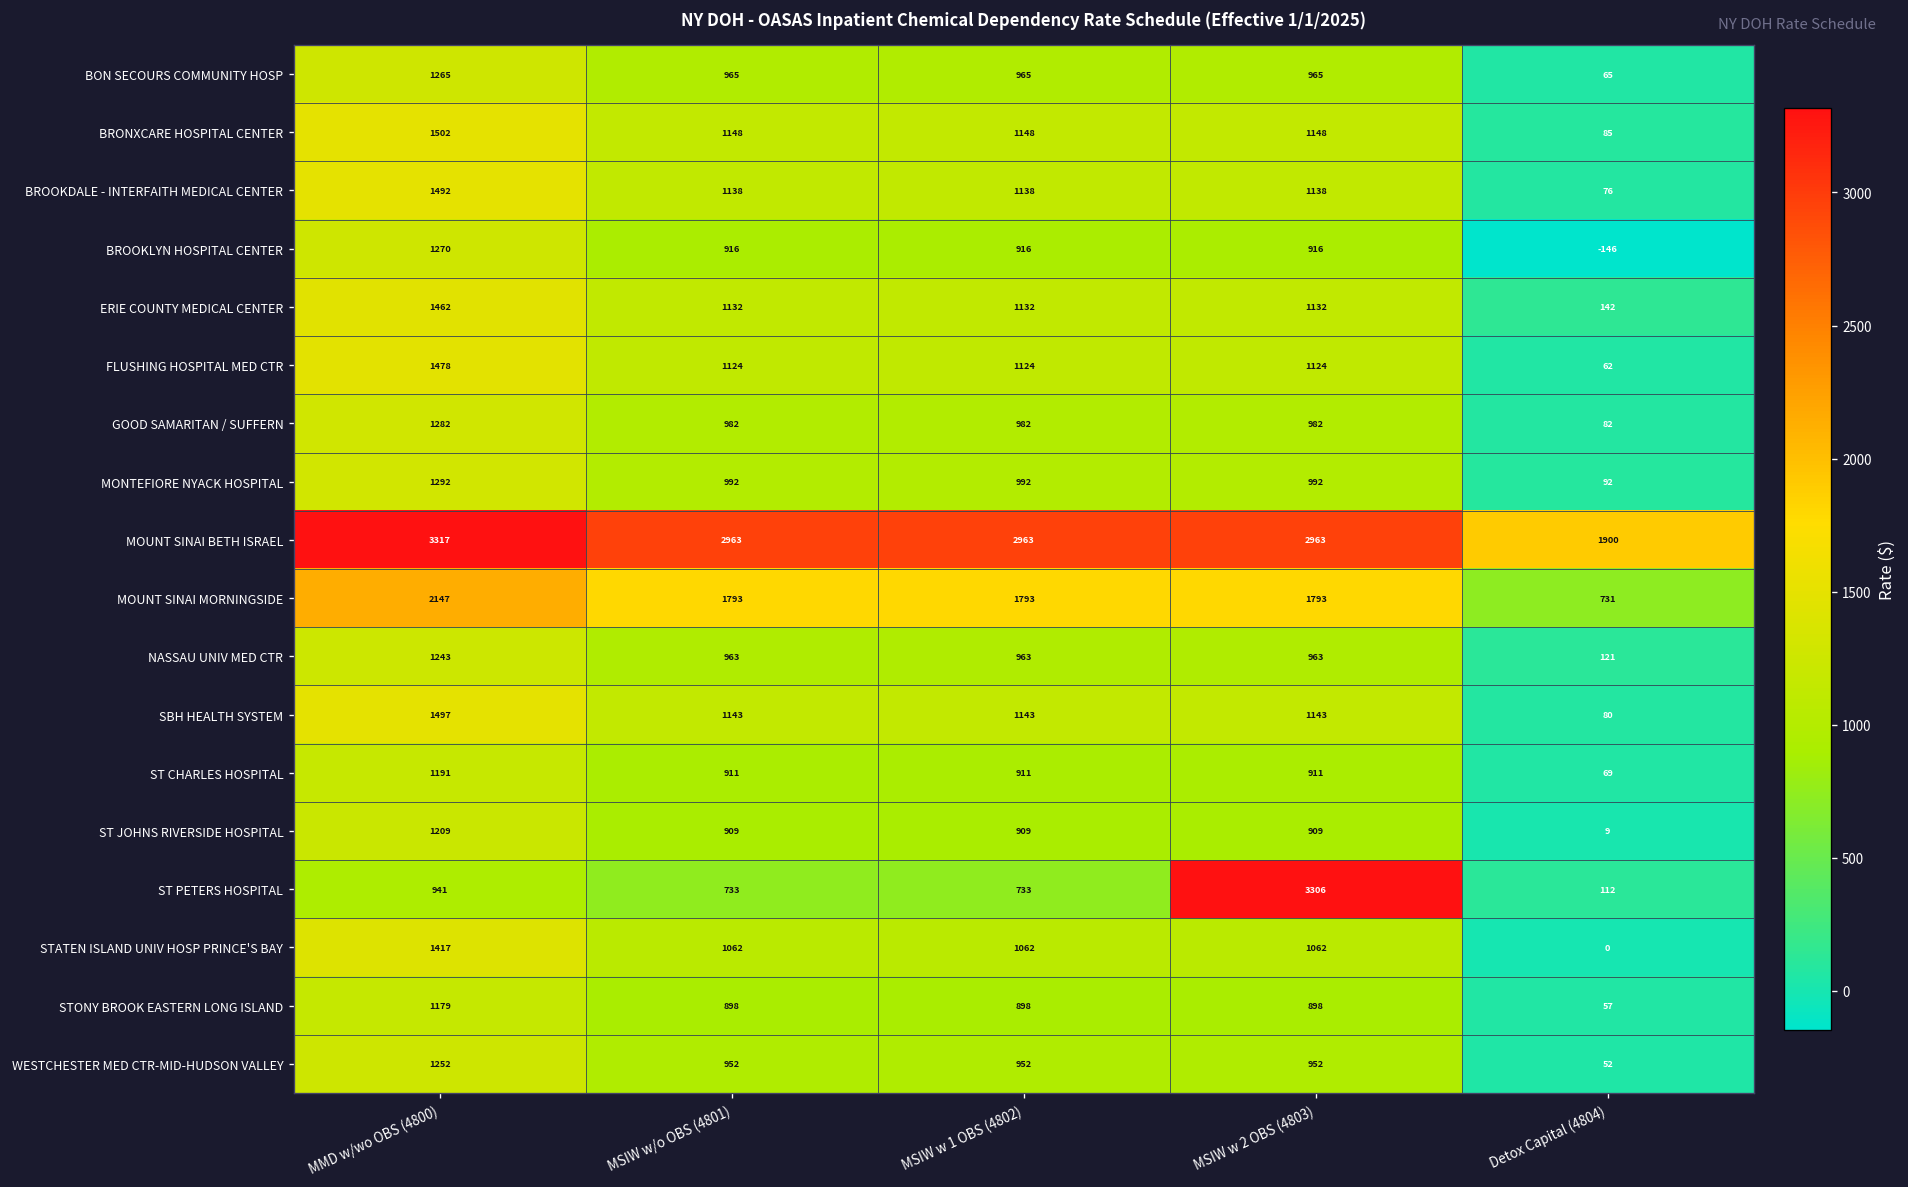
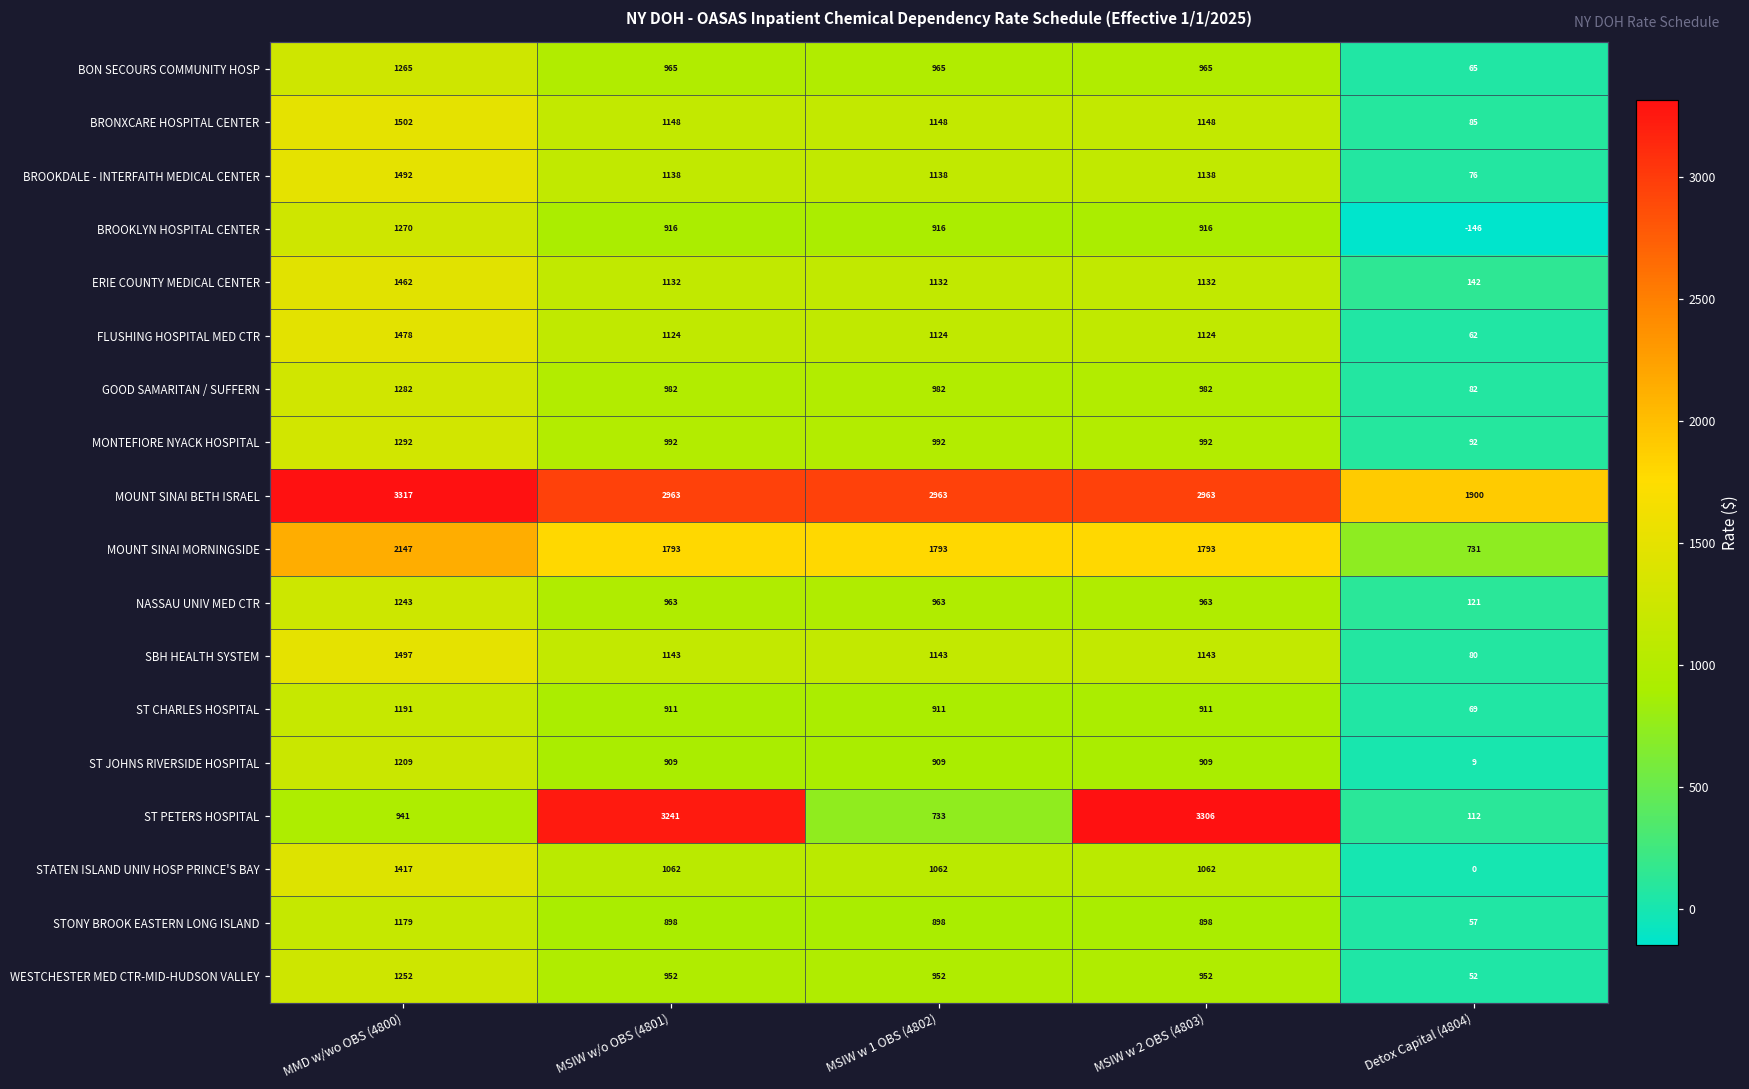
  {
    "BON SECOURS COMMUNITY HOSP": {
      "MMD w/wo OBS (4800)": 1265,
      "MSIW w/o OBS (4801)": 965,
      "MSIW w 1 OBS (4802)": 965,
      "MSIW w 2 OBS (4803)": 965,
      "Detox Capital (4804)": 65
    },
    "BRONXCARE HOSPITAL CENTER": {
      "MMD w/wo OBS (4800)": 1502,
      "MSIW w/o OBS (4801)": 1148,
      "MSIW w 1 OBS (4802)": 1148,
      "MSIW w 2 OBS (4803)": 1148,
      "Detox Capital (4804)": 85
    },
    "BROOKDALE - INTERFAITH MEDICAL CENTER": {
      "MMD w/wo OBS (4800)": 1492,
      "MSIW w/o OBS (4801)": 1138,
      "MSIW w 1 OBS (4802)": 1138,
      "MSIW w 2 OBS (4803)": 1138,
      "Detox Capital (4804)": 76
    },
    "BROOKLYN HOSPITAL CENTER": {
      "MMD w/wo OBS (4800)": 1270,
      "MSIW w/o OBS (4801)": 916,
      "MSIW w 1 OBS (4802)": 916,
      "MSIW w 2 OBS (4803)": 916,
      "Detox Capital (4804)": -146
    },
    "ERIE COUNTY MEDICAL CENTER": {
      "MMD w/wo OBS (4800)": 1462,
      "MSIW w/o OBS (4801)": 1132,
      "MSIW w 1 OBS (4802)": 1132,
      "MSIW w 2 OBS (4803)": 1132,
      "Detox Capital (4804)": 142
    },
    "FLUSHING HOSPITAL MED CTR": {
      "MMD w/wo OBS (4800)": 1478,
      "MSIW w/o OBS (4801)": 1124,
      "MSIW w 1 OBS (4802)": 1124,
      "MSIW w 2 OBS (4803)": 1124,
      "Detox Capital (4804)": 62
    },
    "GOOD SAMARITAN / SUFFERN": {
      "MMD w/wo OBS (4800)": 1282,
      "MSIW w/o OBS (4801)": 982,
      "MSIW w 1 OBS (4802)": 982,
      "MSIW w 2 OBS (4803)": 982,
      "Detox Capital (4804)": 82
    },
    "MONTEFIORE NYACK HOSPITAL": {
      "MMD w/wo OBS (4800)": 1292,
      "MSIW w/o OBS (4801)": 992,
      "MSIW w 1 OBS (4802)": 992,
      "MSIW w 2 OBS (4803)": 992,
      "Detox Capital (4804)": 92
    },
    "MOUNT SINAI BETH ISRAEL": {
      "MMD w/wo OBS (4800)": 3317,
      "MSIW w/o OBS (4801)": 2963,
      "MSIW w 1 OBS (4802)": 2963,
      "MSIW w 2 OBS (4803)": 2963,
      "Detox Capital (4804)": 1900
    },
    "MOUNT SINAI MORNINGSIDE": {
      "MMD w/wo OBS (4800)": 2147,
      "MSIW w/o OBS (4801)": 1793,
      "MSIW w 1 OBS (4802)": 1793,
      "MSIW w 2 OBS (4803)": 1793,
      "Detox Capital (4804)": 731
    },
    "NASSAU UNIV MED CTR": {
      "MMD w/wo OBS (4800)": 1243,
      "MSIW w/o OBS (4801)": 963,
      "MSIW w 1 OBS (4802)": 963,
      "MSIW w 2 OBS (4803)": 963,
      "Detox Capital (4804)": 121
    },
    "SBH HEALTH SYSTEM": {
      "MMD w/wo OBS (4800)": 1497,
      "MSIW w/o OBS (4801)": 1143,
      "MSIW w 1 OBS (4802)": 1143,
      "MSIW w 2 OBS (4803)": 1143,
      "Detox Capital (4804)": 80
    },
    "ST CHARLES HOSPITAL": {
      "MMD w/wo OBS (4800)": 1191,
      "MSIW w/o OBS (4801)": 911,
      "MSIW w 1 OBS (4802)": 911,
      "MSIW w 2 OBS (4803)": 911,
      "Detox Capital (4804)": 69
    },
    "ST JOHNS RIVERSIDE HOSPITAL": {
      "MMD w/wo OBS (4800)": 1209,
      "MSIW w/o OBS (4801)": 909,
      "MSIW w 1 OBS (4802)": 909,
      "MSIW w 2 OBS (4803)": 909,
      "Detox Capital (4804)": 9
    },
    "ST PETERS HOSPITAL": {
      "MMD w/wo OBS (4800)": 941,
-     "MSIW w/o OBS (4801)": 733,
+     "MSIW w/o OBS (4801)": 3241,
      "MSIW w 1 OBS (4802)": 733,
      "MSIW w 2 OBS (4803)": 3306,
      "Detox Capital (4804)": 112
    },
    "STATEN ISLAND UNIV HOSP PRINCE'S BAY": {
      "MMD w/wo OBS (4800)": 1417,
      "MSIW w/o OBS (4801)": 1062,
      "MSIW w 1 OBS (4802)": 1062,
      "MSIW w 2 OBS (4803)": 1062,
      "Detox Capital (4804)": 0
    },
    "STONY BROOK EASTERN LONG ISLAND": {
      "MMD w/wo OBS (4800)": 1179,
      "MSIW w/o OBS (4801)": 898,
      "MSIW w 1 OBS (4802)": 898,
      "MSIW w 2 OBS (4803)": 898,
      "Detox Capital (4804)": 57
    },
    "WESTCHESTER MED CTR-MID-HUDSON VALLEY": {
      "MMD w/wo OBS (4800)": 1252,
      "MSIW w/o OBS (4801)": 952,
      "MSIW w 1 OBS (4802)": 952,
      "MSIW w 2 OBS (4803)": 952,
      "Detox Capital (4804)": 52
    }
  }
